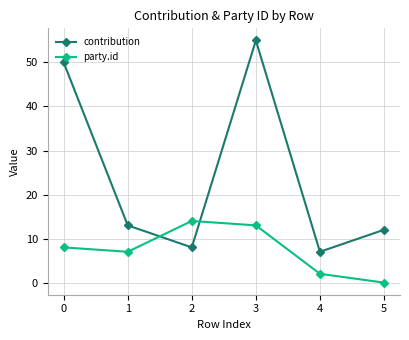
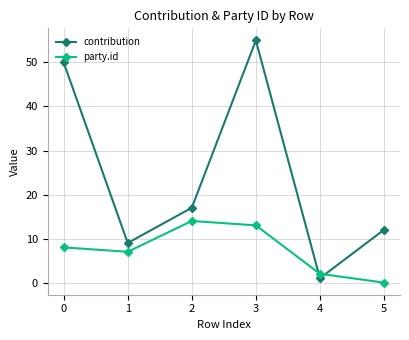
  {
    "contribution": {
      "0": 50,
-     "1": 13,
-     "2": 8,
+     "1": 9,
+     "2": 17,
      "3": 55,
-     "4": 7,
+     "4": 1,
      "5": 12
    },
    "party.id": {
      "0": 8,
      "1": 7,
      "2": 14,
      "3": 13,
      "4": 2,
      "5": 0
    }
  }
